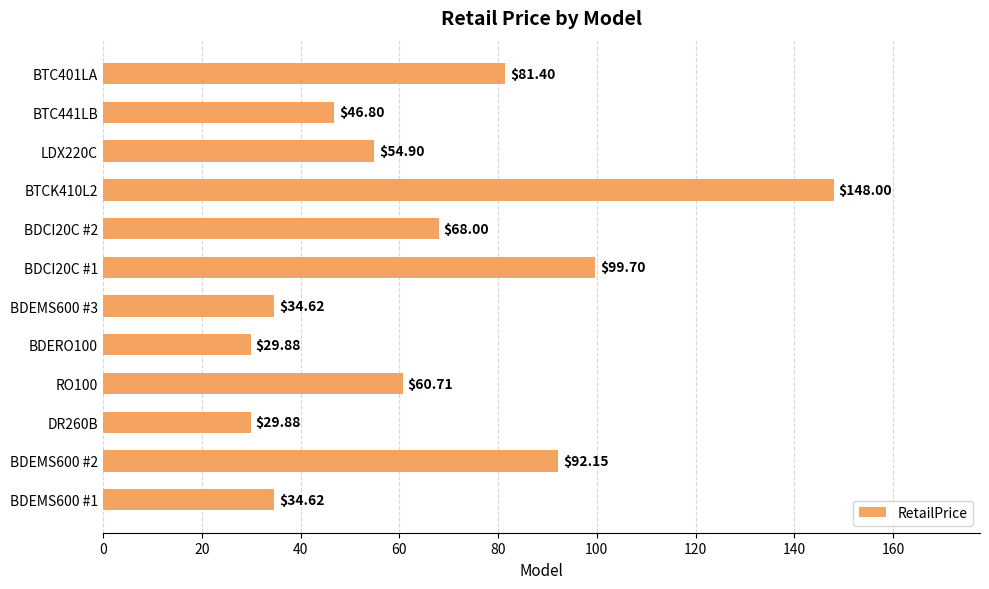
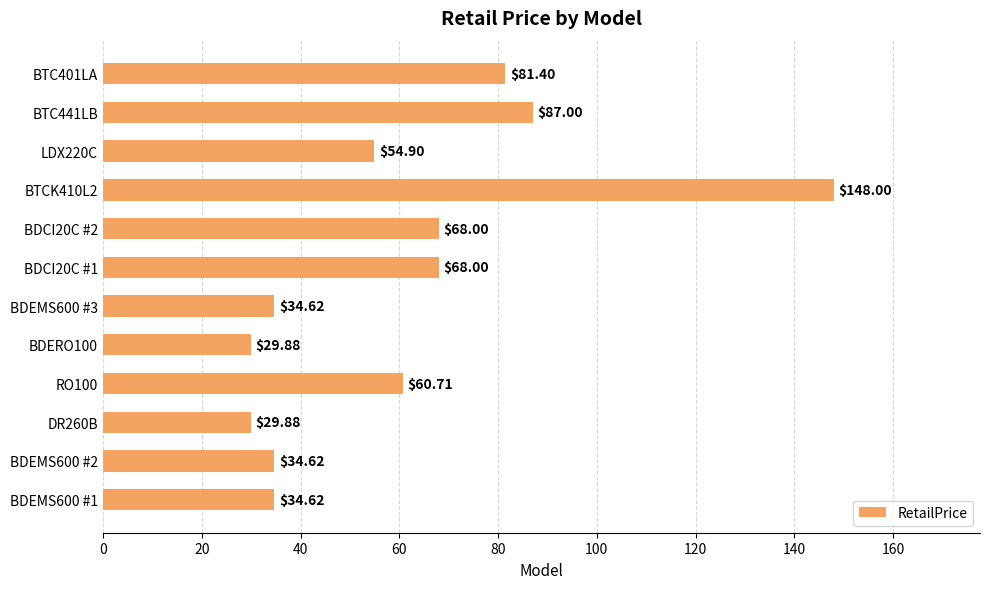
  {
    "BTC401LA": "$81.40",
-   "BTC441LB": "$46.80",
+   "BTC441LB": "$87.00",
    "LDX220C": "$54.90",
    "BTCK410L2": "$148.00",
    "BDCI20C #2": "$68.00",
-   "BDCI20C #1": "$99.70",
+   "BDCI20C #1": "$68.00",
    "BDEMS600 #3": "$34.62",
    "BDERO100": "$29.88",
    "RO100": "$60.71",
    "DR260B": "$29.88",
-   "BDEMS600 #2": "$92.15",
+   "BDEMS600 #2": "$34.62",
    "BDEMS600 #1": "$34.62"
  }
